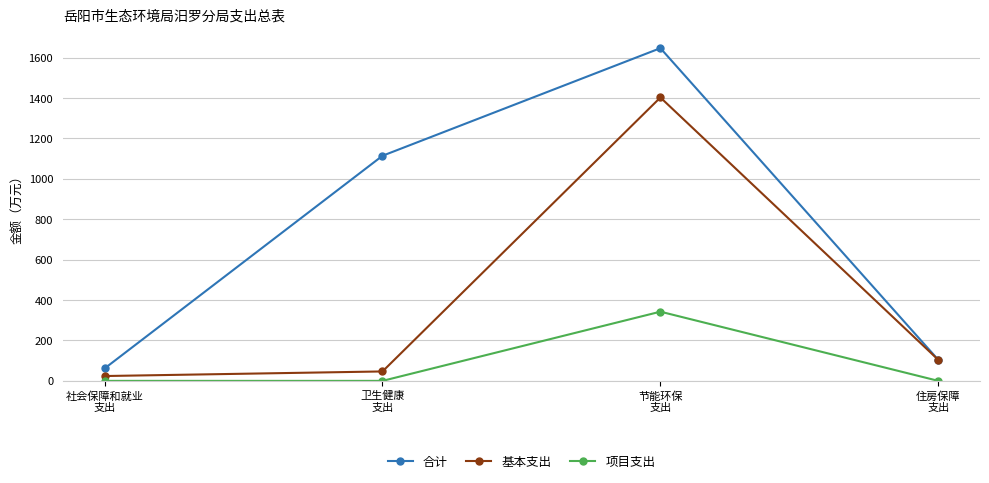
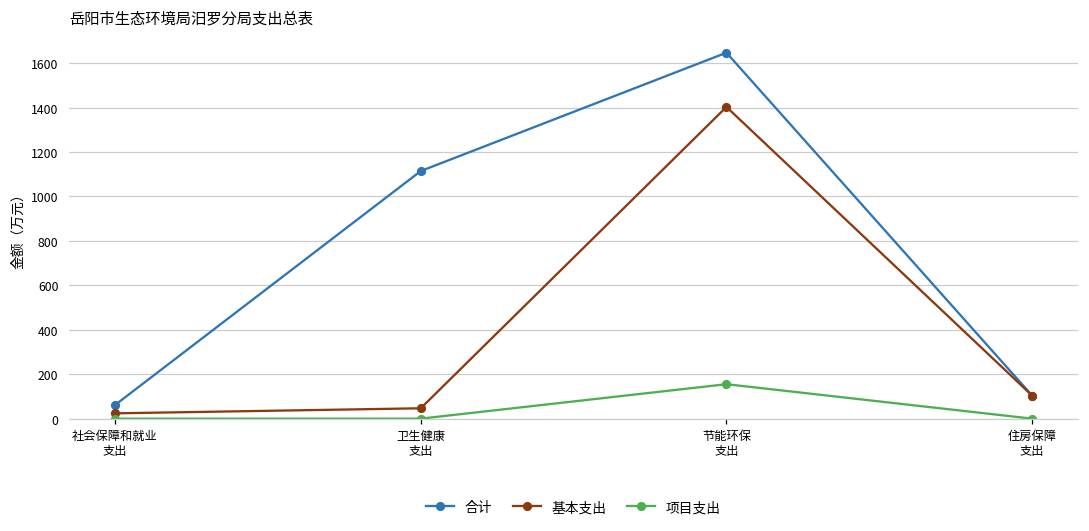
  {
    "合计": {
      "社会保障和就业 支出": 60,
      "卫生健康 支出": 1110,
      "节能环保 支出": 1650
    },
    "基本支出": {
      "社会保障和就业 支出": 20,
      "卫生健康 支出": 50,
      "节能环保 支出": 1400
    },
    "项目支出": {
      "社会保障和就业 支出": 0,
      "卫生健康 支出": 0,
-     "节能环保 支出": 340,
+     "节能环保 支出": 160,
      "住房保障 支出": 0
    }
  }
